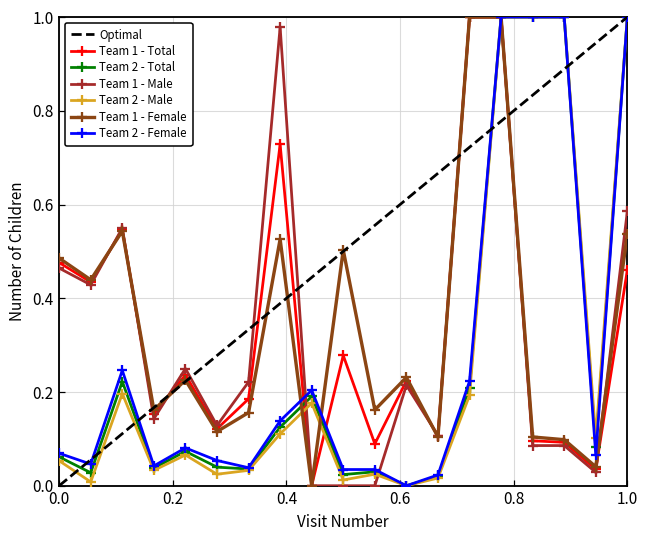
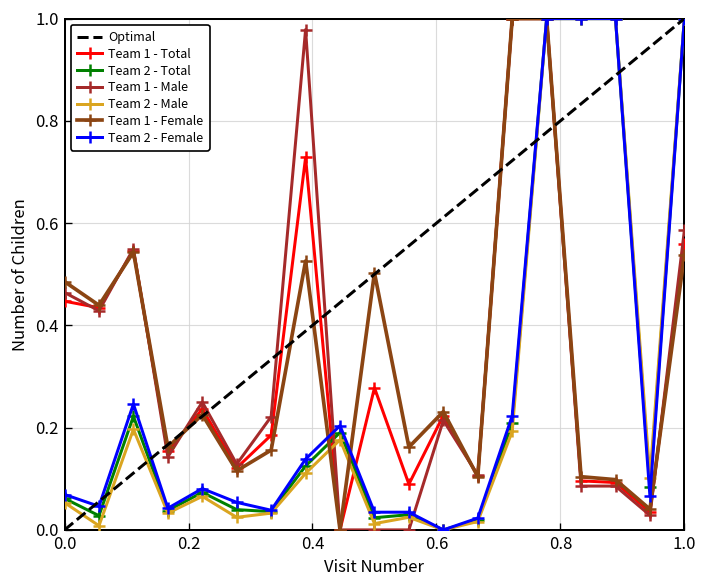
  {
    "Optimal": {
      "0.0": 0.00
    },
    "Team 1 - Total": {
-     "0.0": 0.48,
-     "1.0": 0.46
+     "0.0": 0.45,
+     "1.0": 0.56
    },
    "Team 2 - Total": {
      "0.0": 0.06
    },
    "Team 2 - Male": {
      "0.0": 0.05
    },
    "Team 2 - Female": {
      "0.0": 0.07
    }
  }
